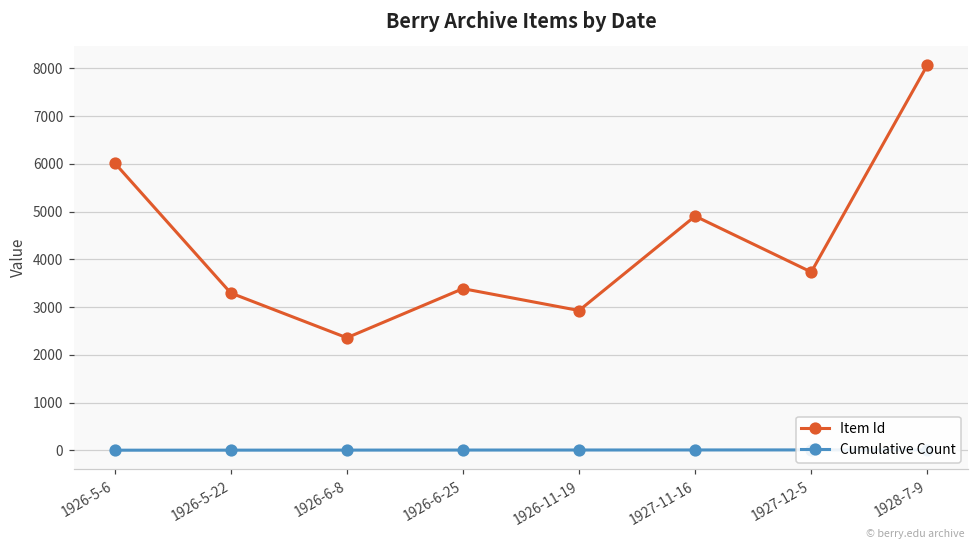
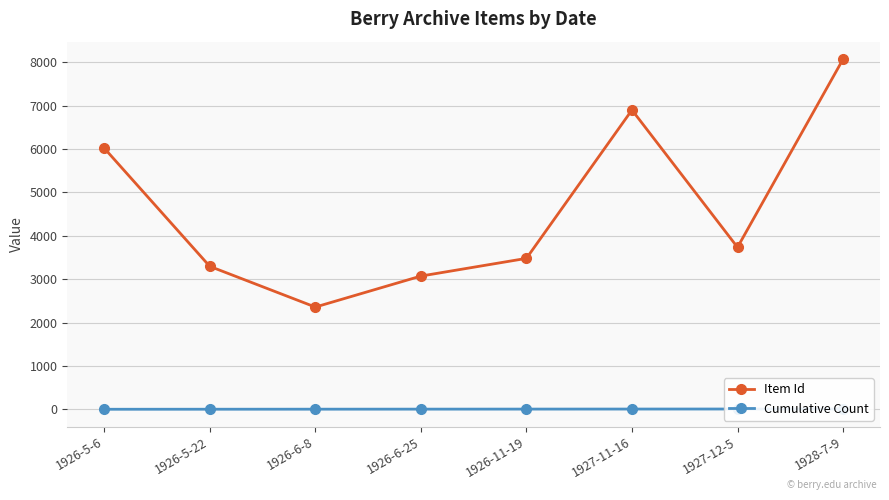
  {
    "Item Id": {
      "1926-5-6": 6000,
      "1926-5-22": 3300,
      "1926-6-8": 2400,
-     "1926-6-25": 3400,
-     "1926-11-19": 2900,
-     "1927-11-16": 4900,
+     "1926-6-25": 3100,
+     "1926-11-19": 3500,
+     "1927-11-16": 6900,
      "1927-12-5": 3700,
      "1928-7-9": 8100
    },
    "Cumulative Count": {
      "1926-5-6": 0,
      "1926-5-22": 0,
      "1926-6-8": 0,
      "1926-6-25": 0,
      "1926-11-19": 0,
      "1927-11-16": 0
    }
  }
